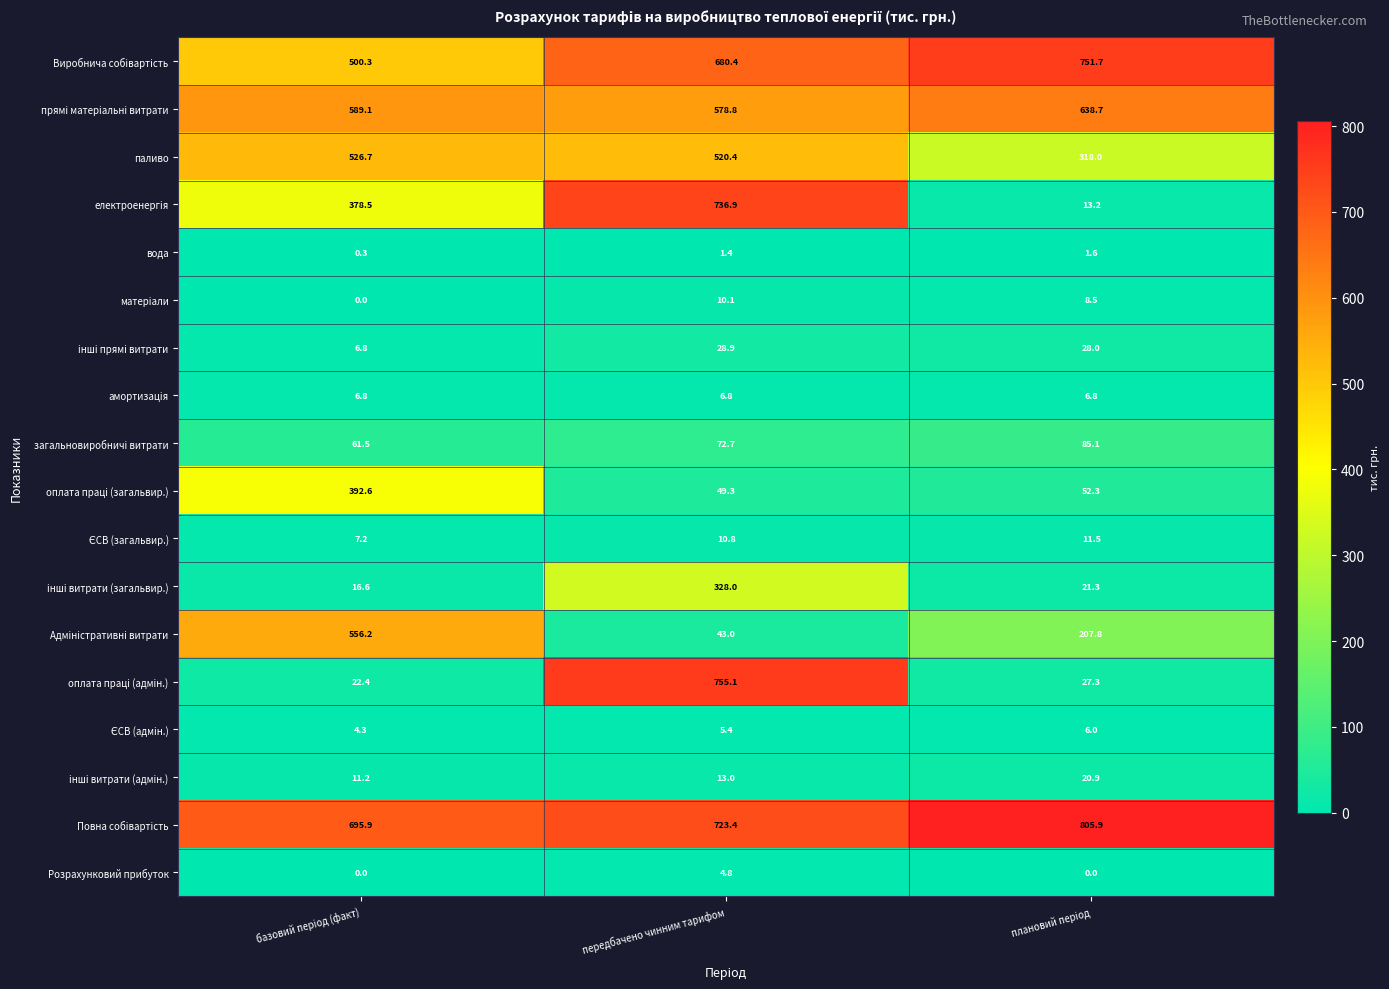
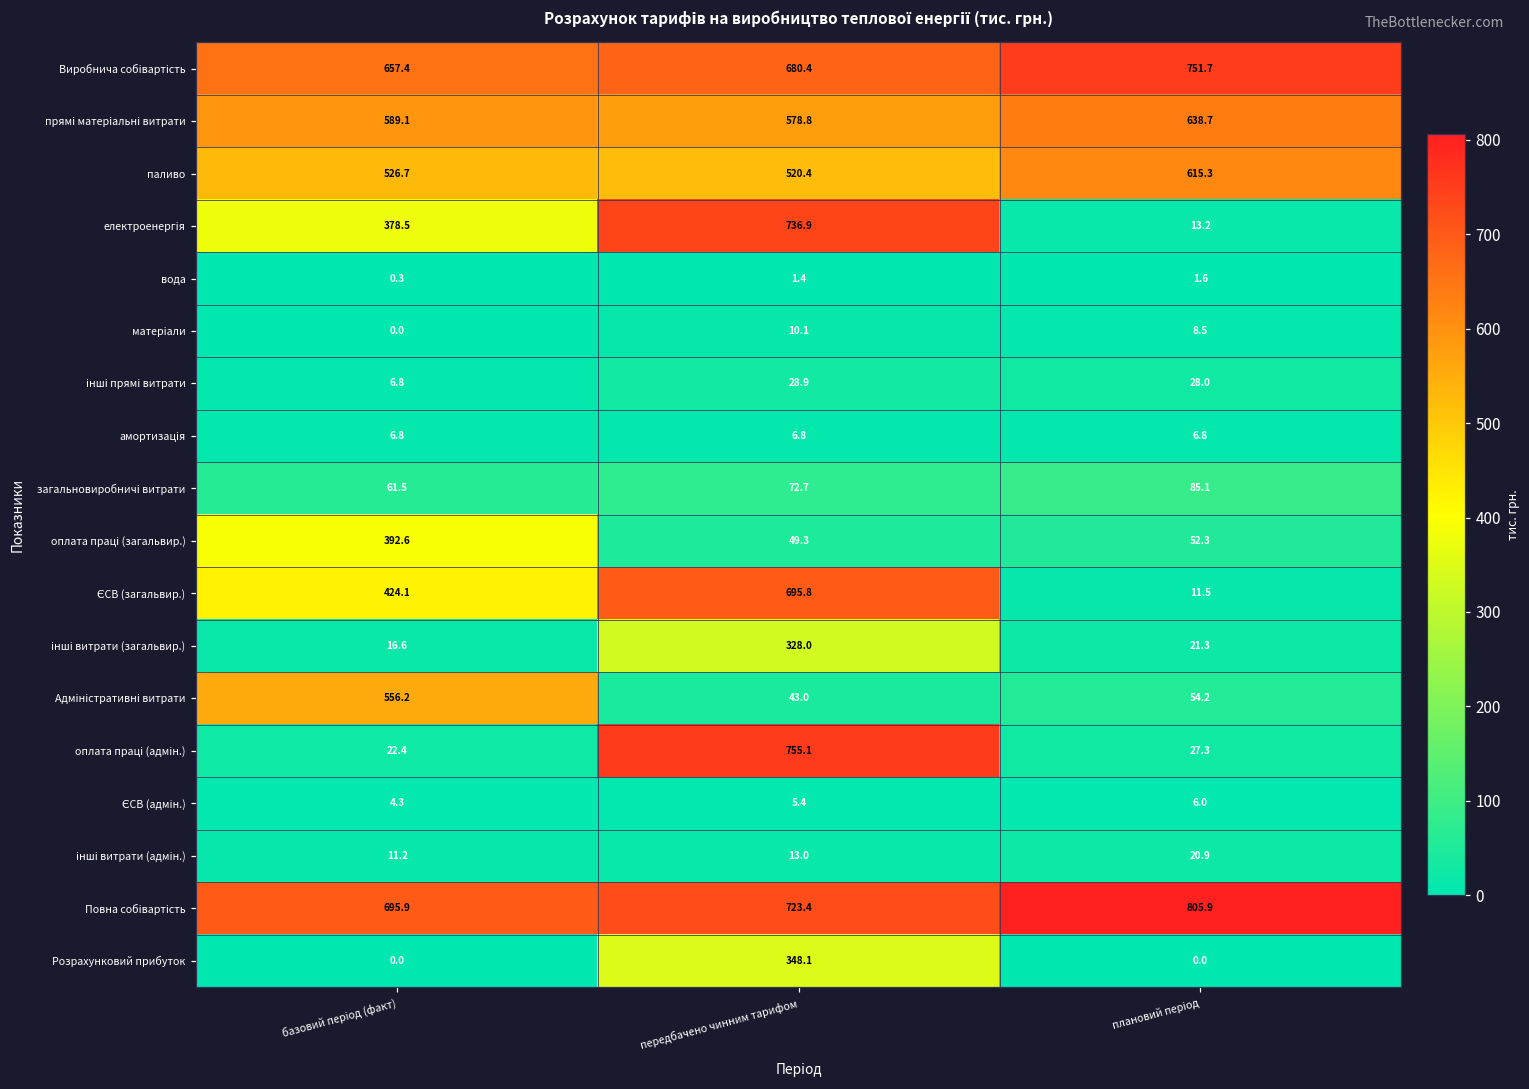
  {
    "Виробнича собівартість": {
-     "базовий період (факт)": 500.3,
+     "базовий період (факт)": 657.4,
      "передбачено чинним тарифом": 680.4,
      "плановий період": 751.7
    },
    "прямі матеріальні витрати": {
      "базовий період (факт)": 589.1,
      "передбачено чинним тарифом": 578.8,
      "плановий період": 638.7
    },
    "паливо": {
      "базовий період (факт)": 526.7,
      "передбачено чинним тарифом": 520.4,
-     "плановий період": 318.0
+     "плановий період": 615.3
    },
    "електроенергія": {
      "базовий період (факт)": 378.5,
      "передбачено чинним тарифом": 736.9,
      "плановий період": 13.2
    },
    "вода": {
      "базовий період (факт)": 0.3,
      "передбачено чинним тарифом": 1.4,
      "плановий період": 1.6
    },
    "матеріали": {
      "базовий період (факт)": 0.0,
      "передбачено чинним тарифом": 10.1,
      "плановий період": 8.5
    },
    "інші прямі витрати": {
      "базовий період (факт)": 6.8,
      "передбачено чинним тарифом": 28.9,
      "плановий період": 28.0
    },
    "амортизація": {
      "базовий період (факт)": 6.8,
      "передбачено чинним тарифом": 6.8,
      "плановий період": 6.8
    },
    "загальновиробничі витрати": {
      "базовий період (факт)": 61.5,
      "передбачено чинним тарифом": 72.7,
      "плановий період": 85.1
    },
    "оплата праці (загальвир.)": {
      "базовий період (факт)": 392.6,
      "передбачено чинним тарифом": 49.3,
      "плановий період": 52.3
    },
    "ЄСВ (загальвир.)": {
-     "базовий період (факт)": 7.2,
-     "передбачено чинним тарифом": 10.8,
+     "базовий період (факт)": 424.1,
+     "передбачено чинним тарифом": 695.8,
      "плановий період": 11.5
    },
    "інші витрати (загальвир.)": {
      "базовий період (факт)": 16.6,
      "передбачено чинним тарифом": 328.0,
      "плановий період": 21.3
    },
    "Адміністративні витрати": {
      "базовий період (факт)": 556.2,
      "передбачено чинним тарифом": 43.0,
-     "плановий період": 207.8
+     "плановий період": 54.2
    },
    "оплата праці (адмін.)": {
      "базовий період (факт)": 22.4,
      "передбачено чинним тарифом": 755.1,
      "плановий період": 27.3
    },
    "ЄСВ (адмін.)": {
      "базовий період (факт)": 4.3,
      "передбачено чинним тарифом": 5.4,
      "плановий період": 6.0
    },
    "інші витрати (адмін.)": {
      "базовий період (факт)": 11.2,
      "передбачено чинним тарифом": 13.0,
      "плановий період": 20.9
    },
    "Повна собівартість": {
      "базовий період (факт)": 695.9,
      "передбачено чинним тарифом": 723.4,
      "плановий період": 805.9
    },
    "Розрахунковий прибуток": {
      "базовий період (факт)": 0.0,
-     "передбачено чинним тарифом": 4.8,
+     "передбачено чинним тарифом": 348.1,
      "плановий період": 0.0
    }
  }
